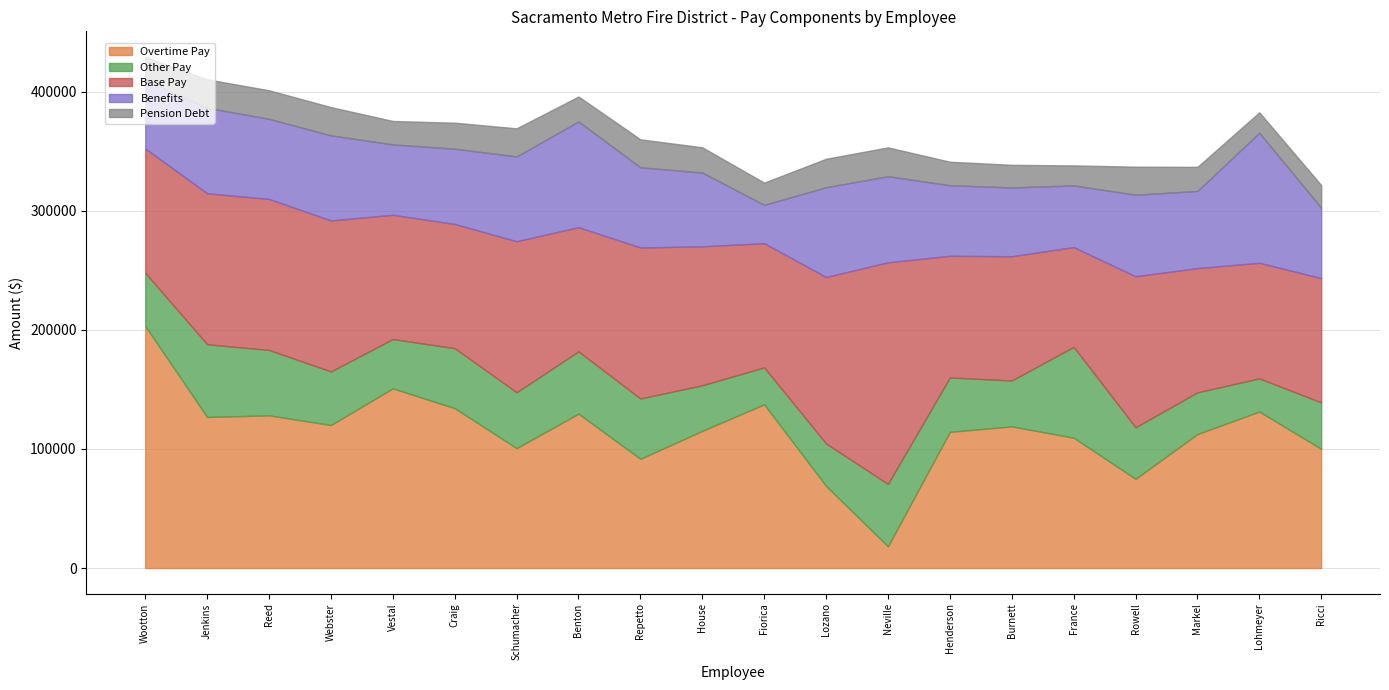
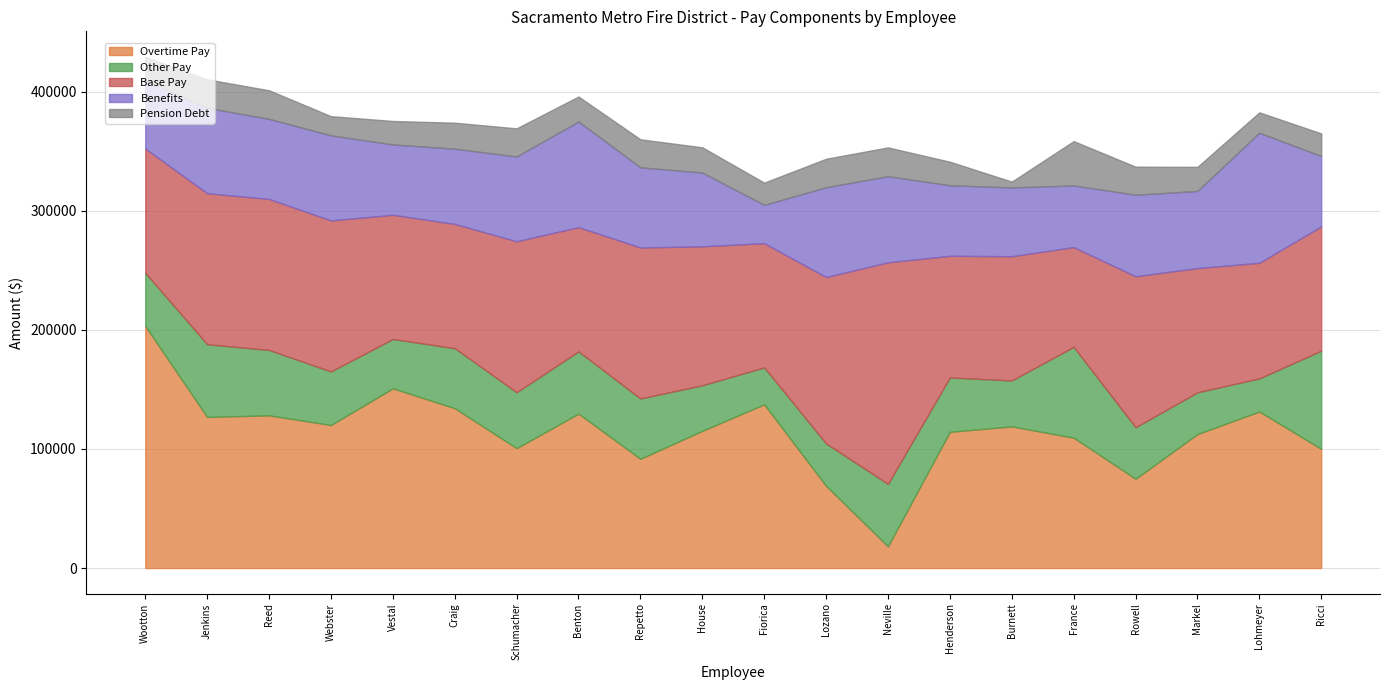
  {
    "Other Pay": {
      "Wootton": 45000,
      "Jenkins": 61000,
      "Reed": 55000,
      "Webster": 45000,
      "Vestal": 41000,
      "Craig": 50000,
      "Schumacher": 47000,
      "Benton": 52000,
      "Repetto": 51000,
      "House": 38000,
      "Fiorica": 31000,
      "Lozano": 36000,
      "Neville": 52000,
      "Henderson": 46000,
      "Burnett": 39000,
      "France": 76000,
      "Rowell": 43000,
      "Markel": 35000,
      "Lohmeyer": 28000,
-     "Ricci": 39000
+     "Ricci": 82000
    },
    "Benefits": {
      "Reed": 67000,
      "Webster": 71000,
      "Vestal": 59000,
      "Craig": 63000,
      "Schumacher": 71000,
      "Benton": 89000,
      "Repetto": 67000,
      "House": 62000,
      "Fiorica": 32000,
      "Lozano": 75000,
      "Neville": 72000,
      "Henderson": 59000,
      "Burnett": 58000,
      "France": 52000,
      "Rowell": 68000,
      "Markel": 65000,
      "Lohmeyer": 109000,
      "Ricci": 59000
    },
    "Pension Debt": {
      "Reed": 24000,
-     "Webster": 24000,
+     "Webster": 16000,
      "Vestal": 20000,
      "Craig": 22000,
      "Schumacher": 24000,
      "Benton": 21000,
      "Repetto": 24000,
      "House": 21000,
      "Fiorica": 19000,
      "Lozano": 24000,
      "Neville": 24000,
      "Henderson": 20000,
-     "Burnett": 19000,
-     "France": 17000,
+     "Burnett": 5000,
+     "France": 37000,
      "Rowell": 24000,
      "Markel": 20000,
      "Lohmeyer": 17000,
      "Ricci": 19000
    }
  }
